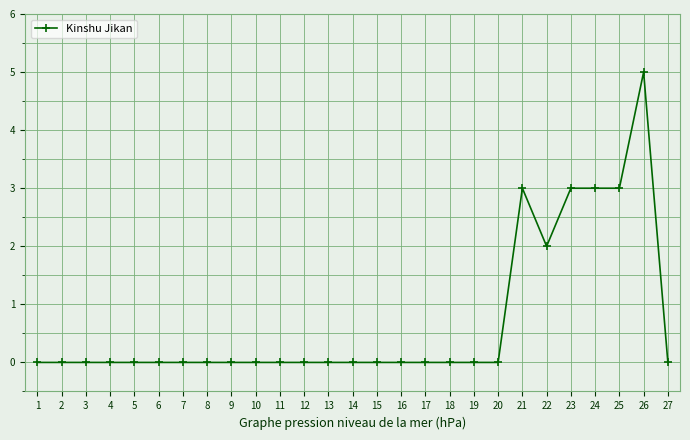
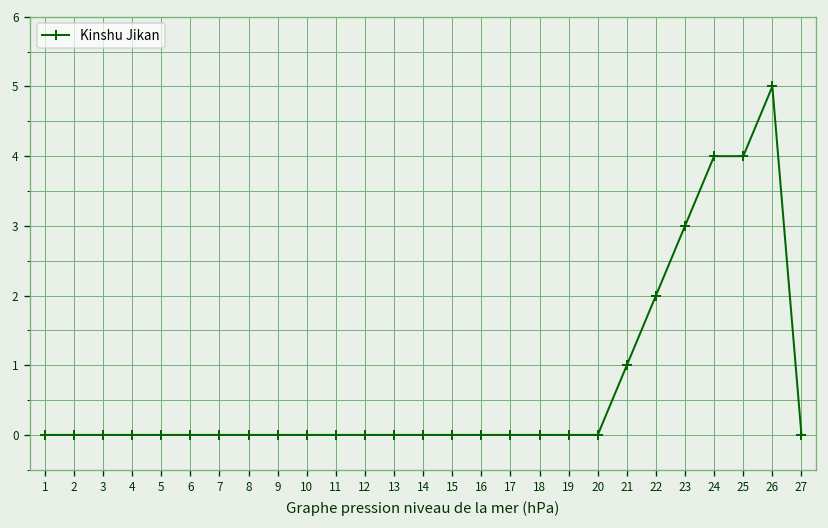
  {
    "1": 0,
    "2": 0,
    "3": 0,
    "4": 0,
    "5": 0,
    "6": 0,
    "7": 0,
    "8": 0,
    "9": 0,
    "10": 0,
    "11": 0,
    "12": 0,
    "13": 0,
    "14": 0,
    "15": 0,
    "16": 0,
    "17": 0,
    "18": 0,
    "19": 0,
    "20": 0,
-   "21": 3,
+   "21": 1,
    "22": 2,
    "23": 3,
-   "24": 3,
-   "25": 3,
+   "24": 4,
+   "25": 4,
    "26": 5,
    "27": 0
  }
